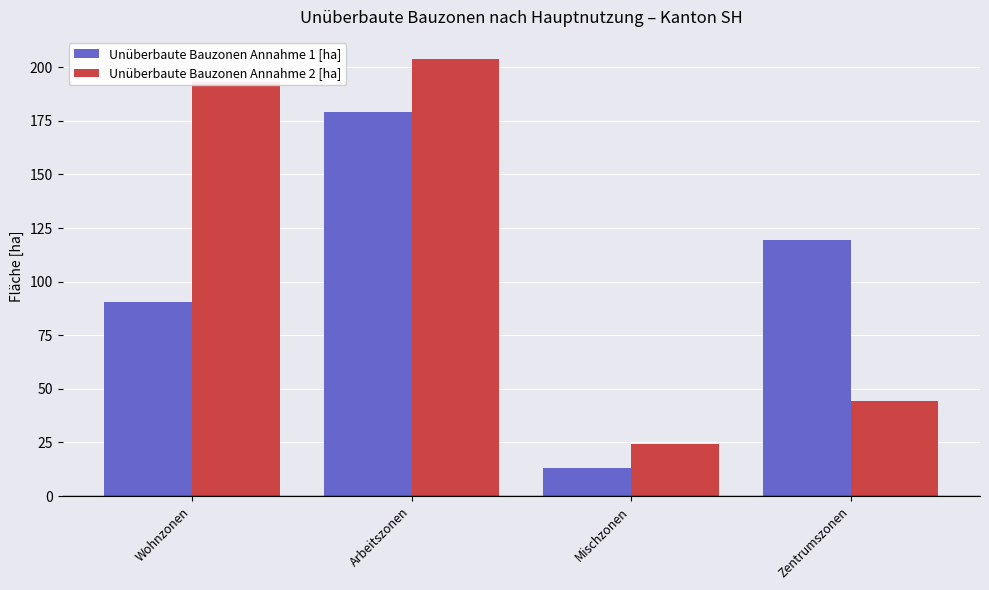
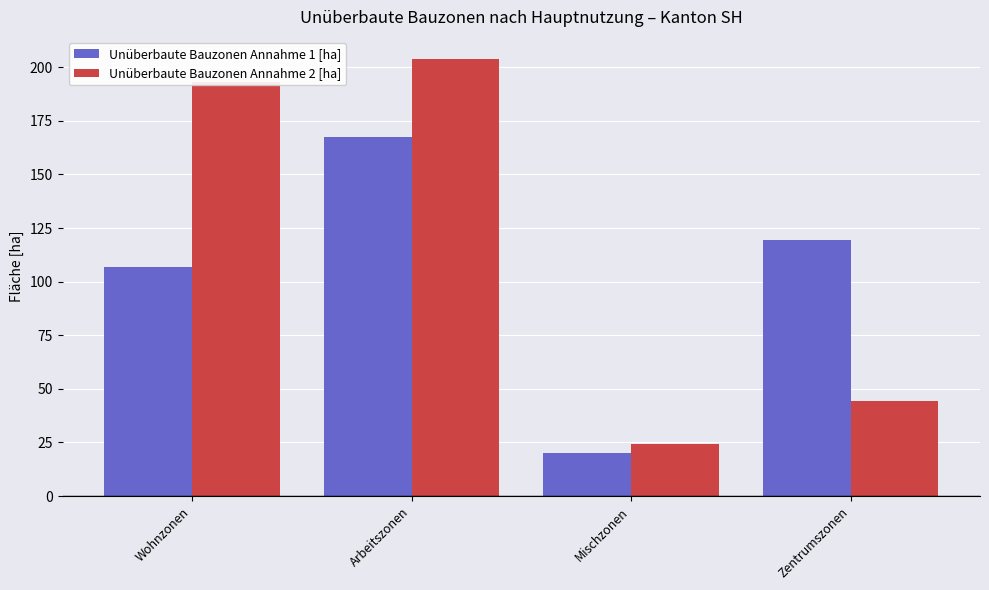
  {
    "Unüberbaute Bauzonen Annahme 1 [ha]": {
-     "Wohnzonen": 90,
-     "Arbeitszonen": 179,
-     "Mischzonen": 13,
+     "Wohnzonen": 107,
+     "Arbeitszonen": 168,
+     "Mischzonen": 20,
      "Zentrumszonen": 120
    },
    "Unüberbaute Bauzonen Annahme 2 [ha]": {
      "Arbeitszonen": 204,
      "Mischzonen": 24,
      "Zentrumszonen": 44
    }
  }
